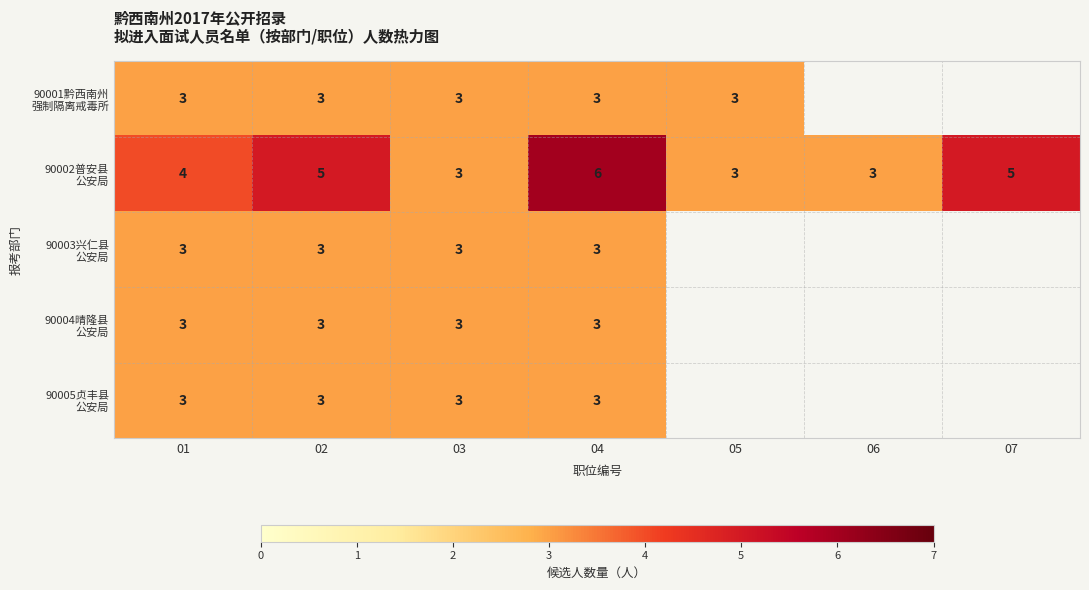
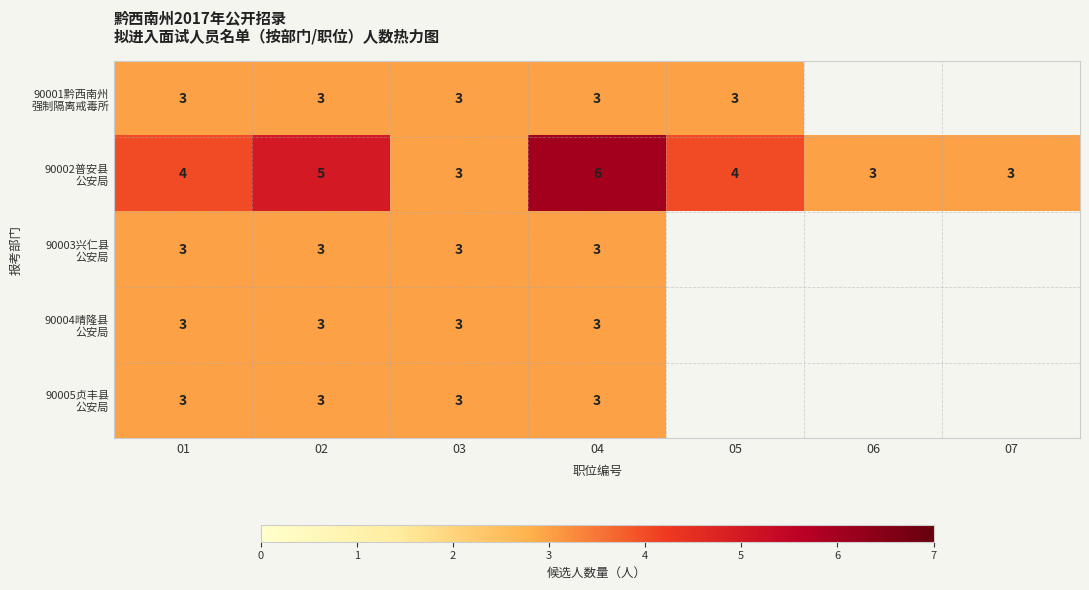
  {
    "90001黔西南州 强制隔离戒毒所": {
      "01": 3,
      "02": 3,
      "03": 3,
      "04": 3,
      "05": 3
    },
    "90002普安县 公安局": {
      "01": 4,
      "02": 5,
      "03": 3,
      "04": 6,
-     "05": 3,
+     "05": 4,
      "06": 3,
-     "07": 5
+     "07": 3
    },
    "90003兴仁县 公安局": {
      "01": 3,
      "02": 3,
      "03": 3,
      "04": 3
    },
    "90004晴隆县 公安局": {
      "01": 3,
      "02": 3,
      "03": 3,
      "04": 3
    },
    "90005贞丰县 公安局": {
      "01": 3,
      "02": 3,
      "03": 3,
      "04": 3
    }
  }
